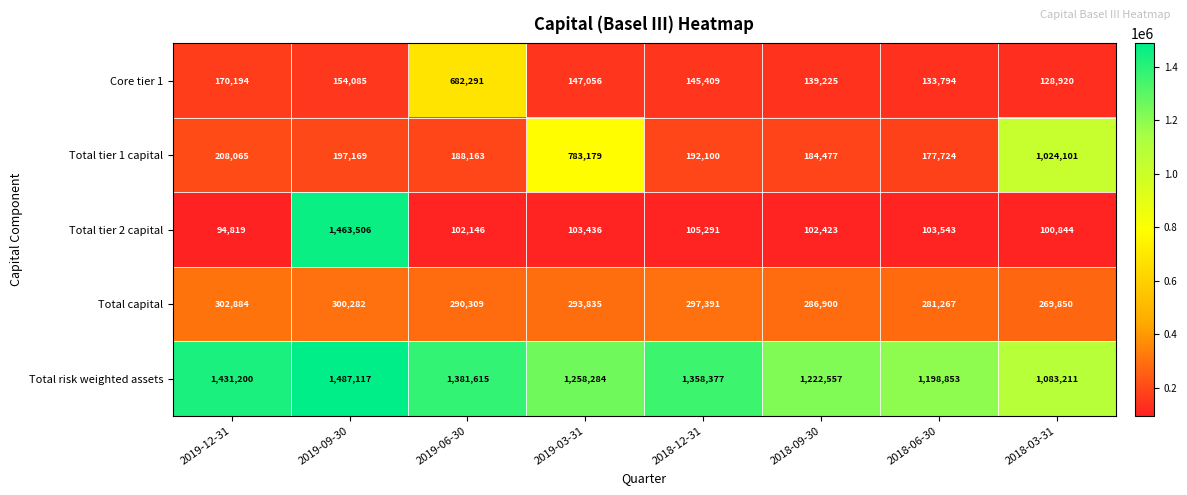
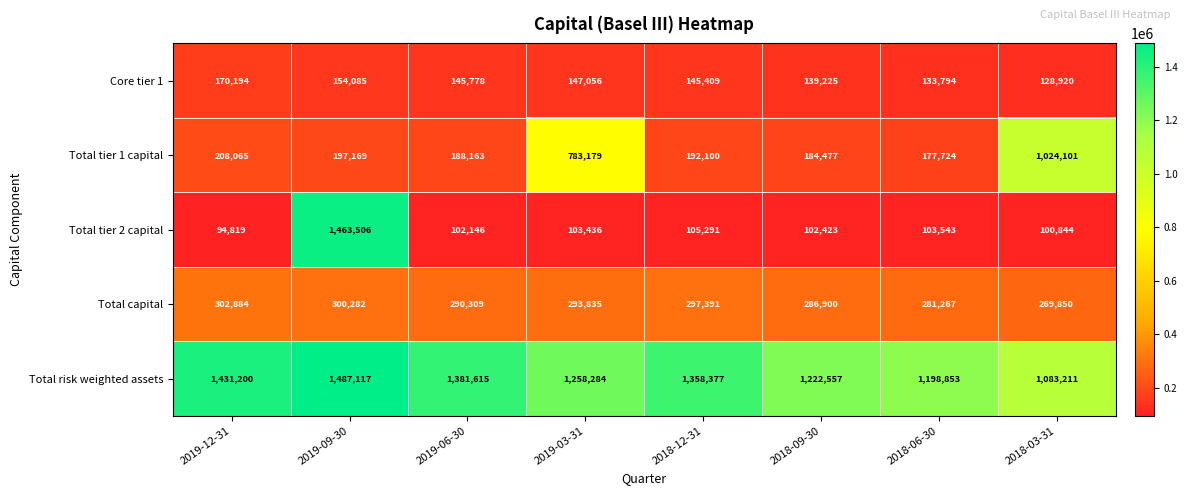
  {
    "Core tier 1": {
      "2019-12-31": "170,194",
      "2019-09-30": "154,085",
-     "2019-06-30": "682,291",
+     "2019-06-30": "145,778",
      "2019-03-31": "147,056",
      "2018-12-31": "145,409",
      "2018-09-30": "139,225",
      "2018-06-30": "133,794",
      "2018-03-31": "128,920"
    },
    "Total tier 1 capital": {
      "2019-12-31": "208,065",
      "2019-09-30": "197,169",
      "2019-06-30": "188,163",
      "2019-03-31": "783,179",
      "2018-12-31": "192,100",
      "2018-09-30": "184,477",
      "2018-06-30": "177,724",
      "2018-03-31": "1,024,101"
    },
    "Total tier 2 capital": {
      "2019-12-31": "94,819",
      "2019-09-30": "1,463,506",
      "2019-06-30": "102,146",
      "2019-03-31": "103,436",
      "2018-12-31": "105,291",
      "2018-09-30": "102,423",
      "2018-06-30": "103,543",
      "2018-03-31": "100,844"
    },
    "Total capital": {
      "2019-12-31": "302,884",
      "2019-09-30": "300,282",
      "2019-06-30": "290,309",
      "2019-03-31": "293,835",
      "2018-12-31": "297,391",
      "2018-09-30": "286,900",
      "2018-06-30": "281,267",
      "2018-03-31": "269,850"
    },
    "Total risk weighted assets": {
      "2019-12-31": "1,431,200",
      "2019-09-30": "1,487,117",
      "2019-06-30": "1,381,615",
      "2019-03-31": "1,258,284",
      "2018-12-31": "1,358,377",
      "2018-09-30": "1,222,557",
      "2018-06-30": "1,198,853",
      "2018-03-31": "1,083,211"
    }
  }
